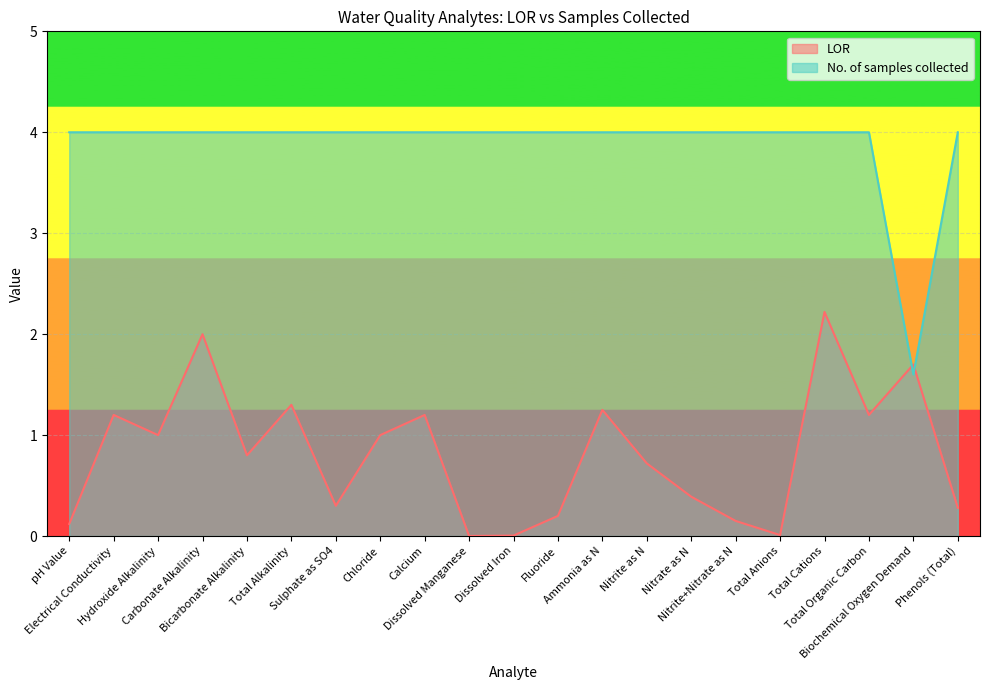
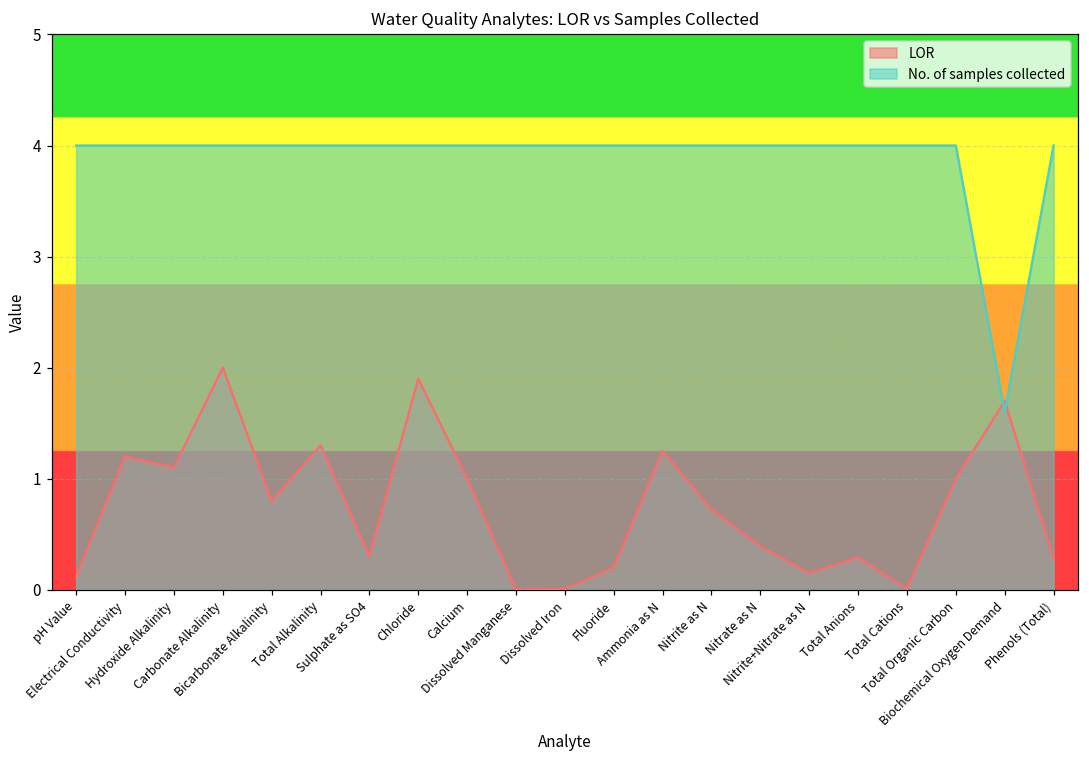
  {
    "LOR": {
      "pH Value": 0.12,
      "Electrical Conductivity": 1.20,
-     "Hydroxide Alkalinity": 1.0,
+     "Hydroxide Alkalinity": 1.1,
      "Carbonate Alkalinity": 2.00,
      "Bicarbonate Alkalinity": 0.80,
      "Total Alkalinity": 1.30,
      "Sulphate as SO4": 0.30,
-     "Chloride": 1.0,
-     "Calcium": 1.2,
+     "Chloride": 1.9,
+     "Calcium": 1.0,
      "Dissolved Manganese": 0.00,
      "Dissolved Iron": 0.01,
      "Fluoride": 0.20,
      "Ammonia as N": 1.25,
      "Nitrite as N": 0.72,
      "Nitrate as N": 0.39,
      "Nitrite+Nitrate as N": 0.15,
-     "Total Anions": 0.01,
-     "Total Cations": 2.22,
-     "Total Organic Carbon": 1.2,
+     "Total Anions": 0.29,
+     "Total Cations": 0.01,
+     "Total Organic Carbon": 1.0,
      "Biochemical Oxygen Demand": 1.70,
      "Phenols (Total)": 0.28
    },
    "No. of samples collected": {
      "pH Value": 4.00,
      "Electrical Conductivity": 4.00,
      "Hydroxide Alkalinity": 4.00,
      "Carbonate Alkalinity": 4.00,
      "Bicarbonate Alkalinity": 4.00,
      "Total Alkalinity": 4.00,
      "Sulphate as SO4": 4.00,
      "Chloride": 4.00,
      "Calcium": 4.00,
      "Dissolved Manganese": 4.00,
      "Dissolved Iron": 4.00,
      "Fluoride": 4.00,
      "Ammonia as N": 4.00,
      "Nitrite as N": 4.00,
      "Nitrate as N": 4.00,
      "Nitrite+Nitrate as N": 4.00,
      "Total Anions": 4.00,
      "Total Cations": 4.00,
      "Total Organic Carbon": 4.00,
      "Biochemical Oxygen Demand": 1.60,
      "Phenols (Total)": 4.00
    }
  }
